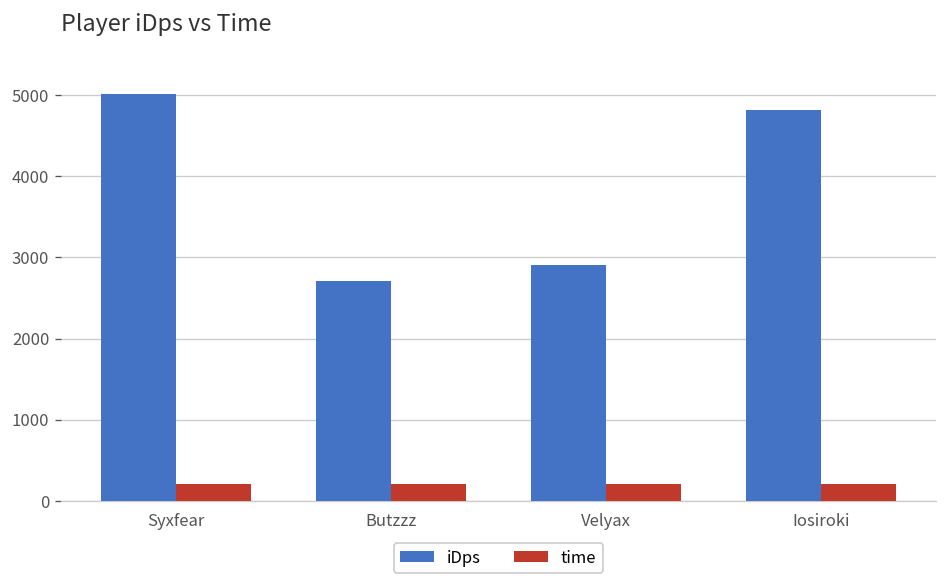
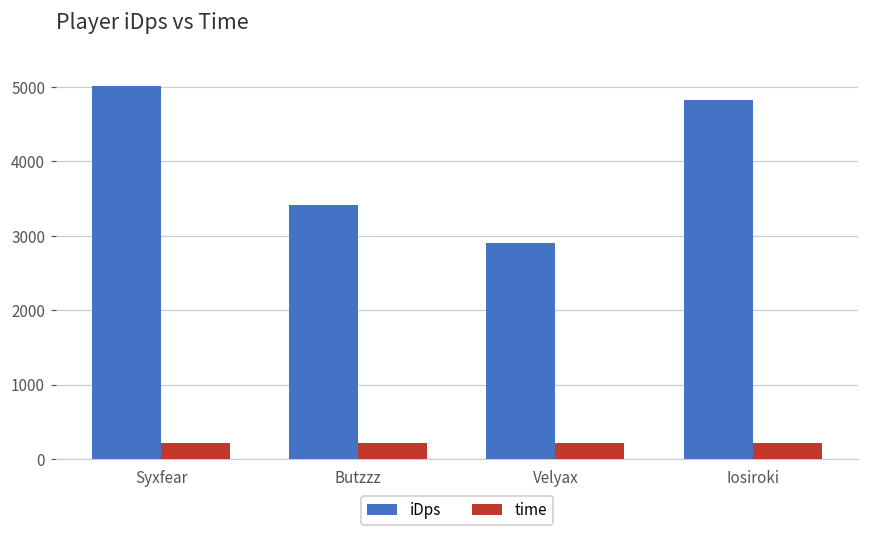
  {
    "iDps": {
      "Syxfear": 5000,
-     "Butzzz": 2700,
+     "Butzzz": 3400,
      "Velyax": 2900,
      "Iosiroki": 4800
    },
    "time": {
      "Syxfear": 200,
      "Butzzz": 200,
      "Velyax": 200,
      "Iosiroki": 200
    }
  }
